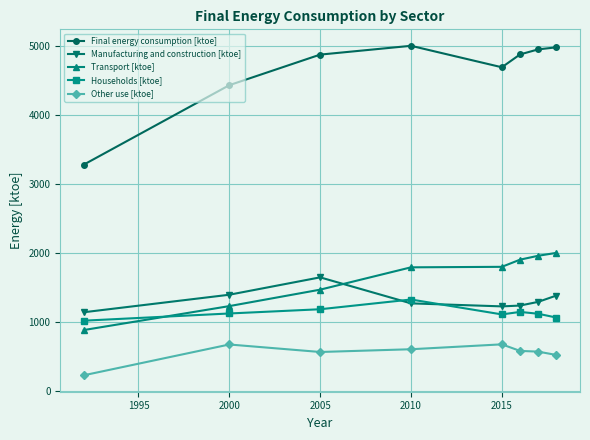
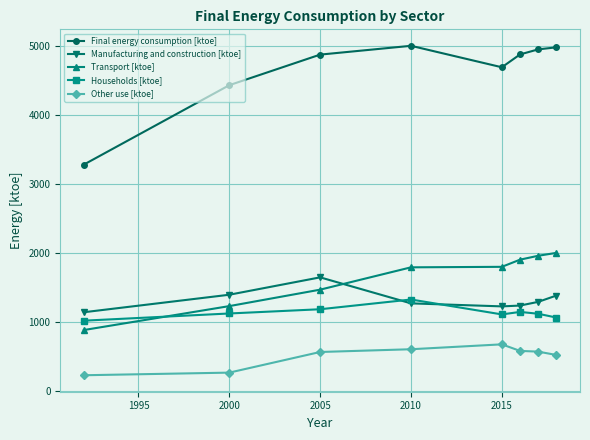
  {
    "Other use [ktoe]": {
-     "2000": 700,
+     "2000": 300,
      "2005": 600,
      "2010": 600,
      "2015": 700
    }
  }
